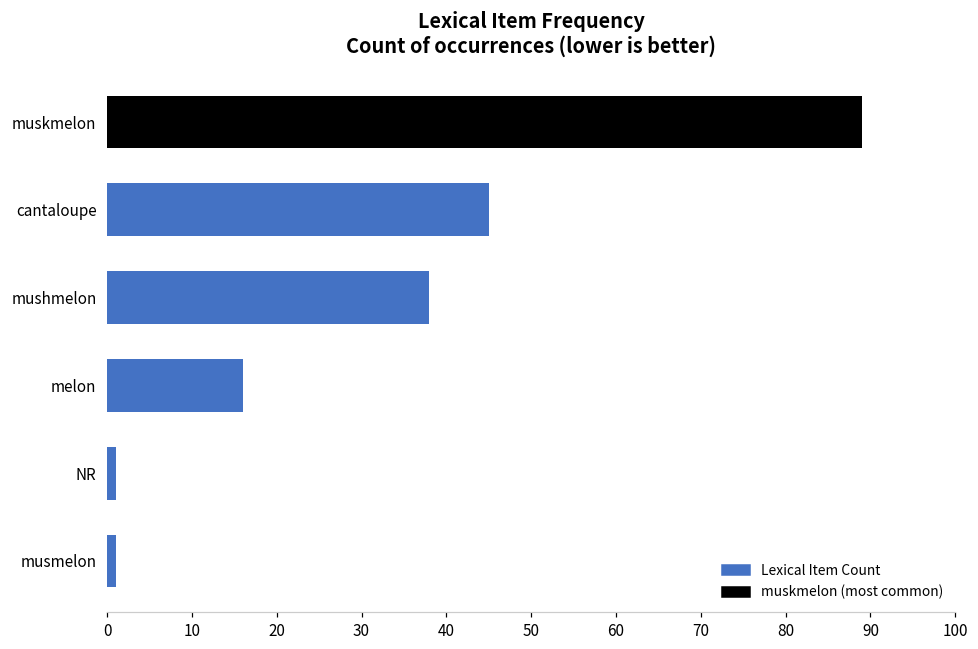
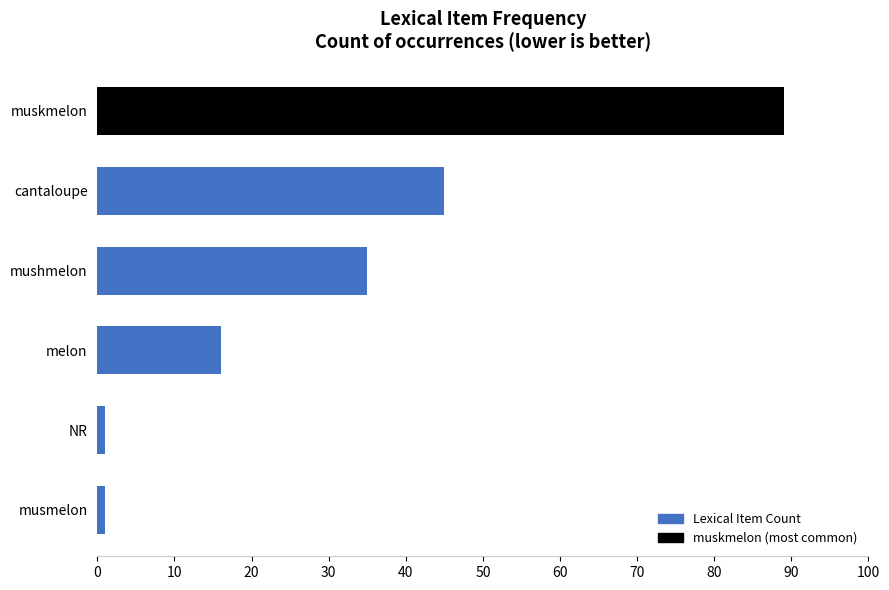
  {
    "muskmelon": 89,
    "cantaloupe": 45,
-   "mushmelon": 38,
+   "mushmelon": 35,
    "melon": 16,
    "NR": 1,
    "musmelon": 1
  }
